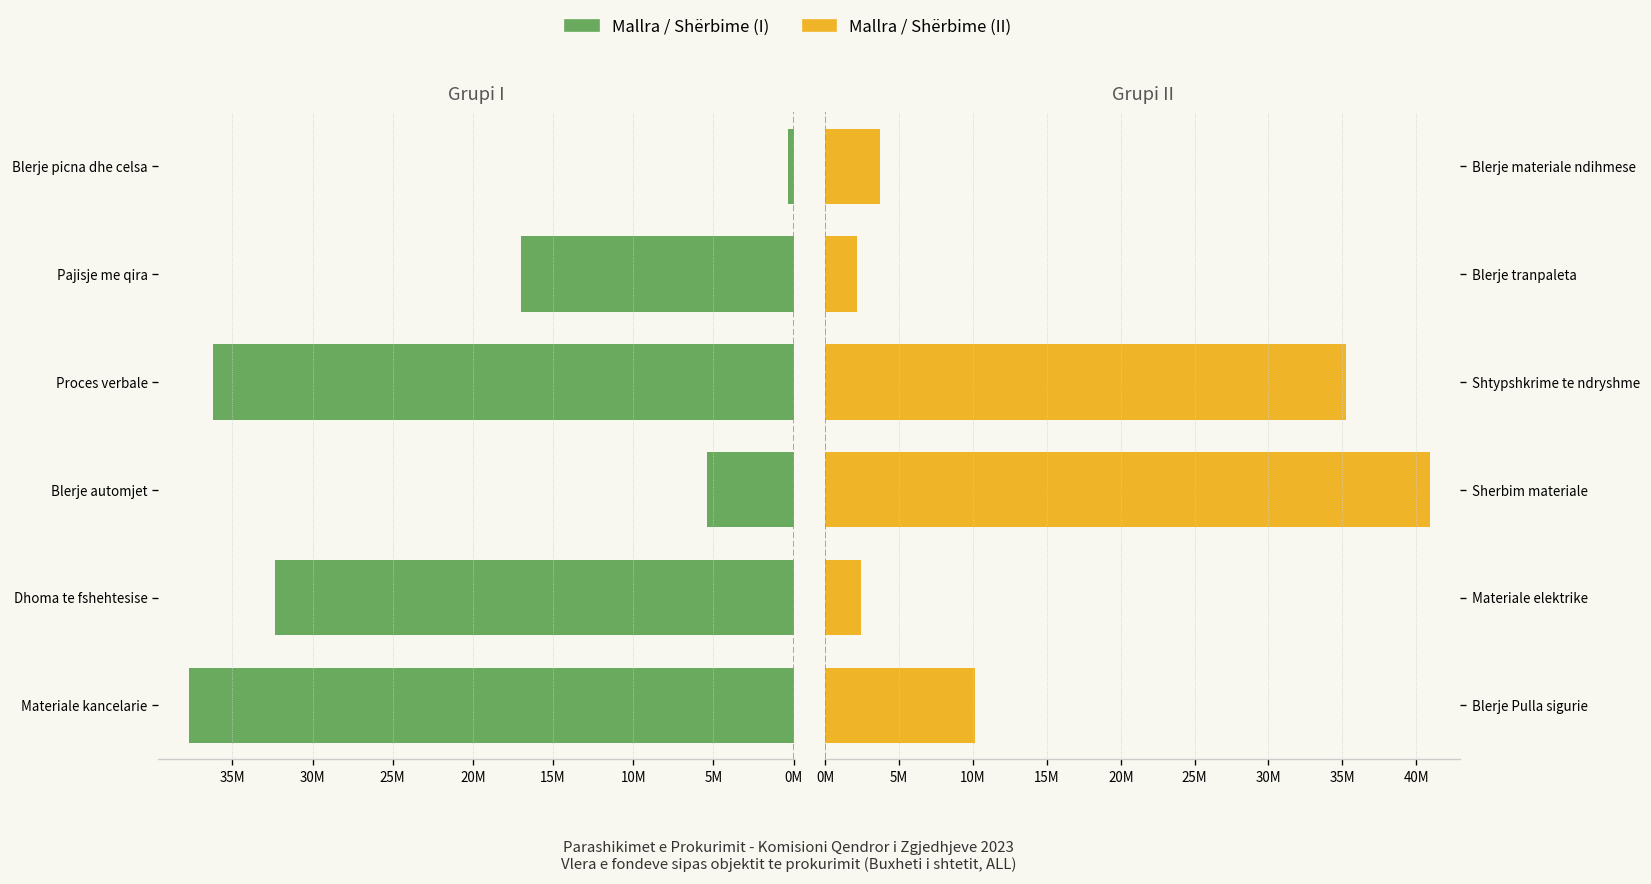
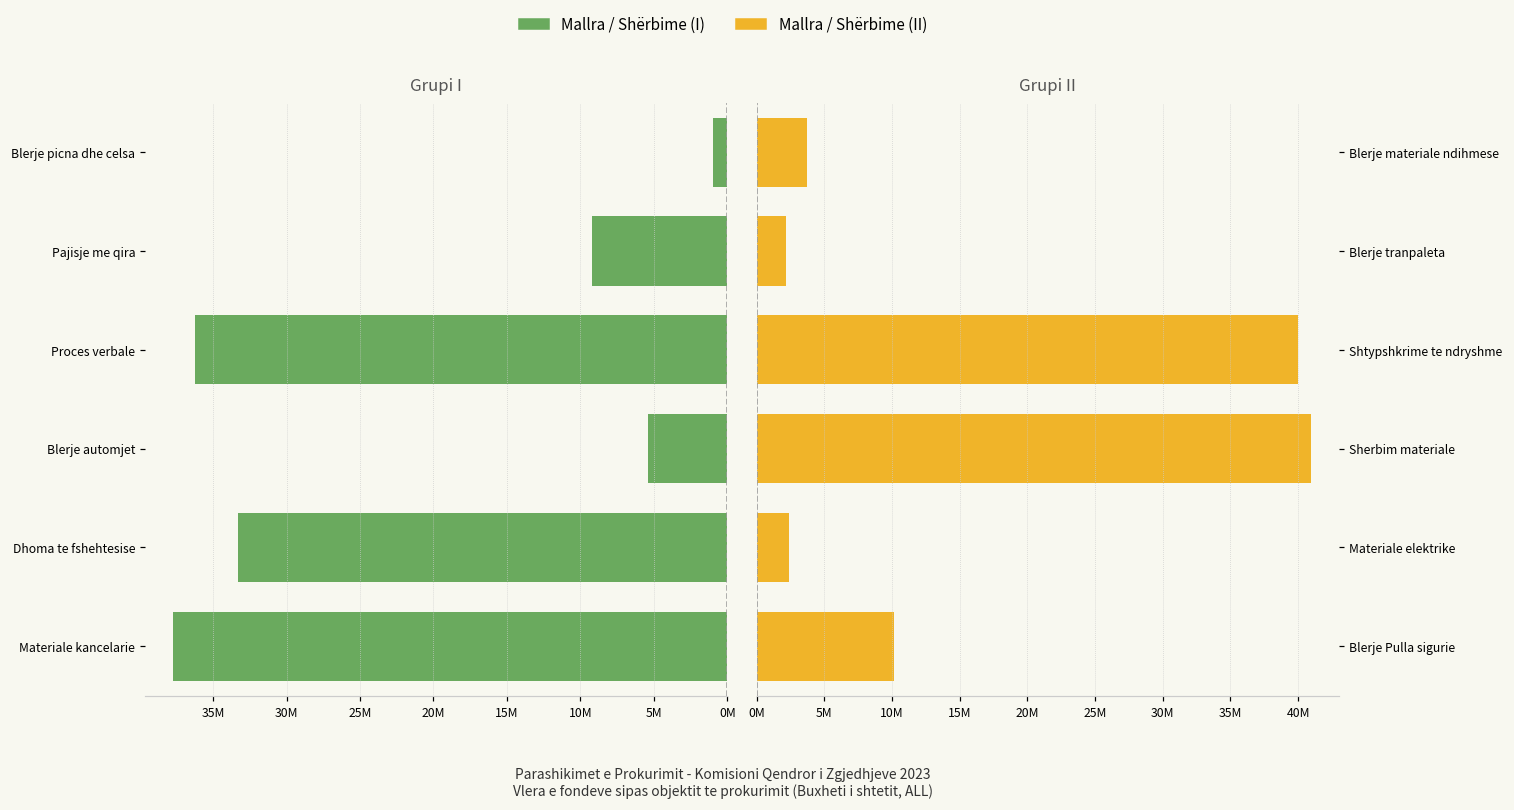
  {
    "Grupi I": {
-     "Blerje picna dhe celsa": 300000,
-     "Pajisje me qira": 17000000,
+     "Blerje picna dhe celsa": 1000000,
+     "Pajisje me qira": 9200000,
      "Proces verbale": 36200000,
      "Blerje automjet": 5400000,
-     "Dhoma te fshehtesise": 32400000,
+     "Dhoma te fshehtesise": 33300000,
      "Materiale kancelarie": 37700000
    },
    "Grupi II": {
      "Blerje materiale ndihmese": 3700000,
      "Blerje tranpaleta": 2200000,
-     "Shtypshkrime te ndryshme": 35200000,
+     "Shtypshkrime te ndryshme": 40000000,
      "Sherbim materiale": 40900000,
      "Materiale elektrike": 2400000,
      "Blerje Pulla sigurie": 10200000
    }
  }
